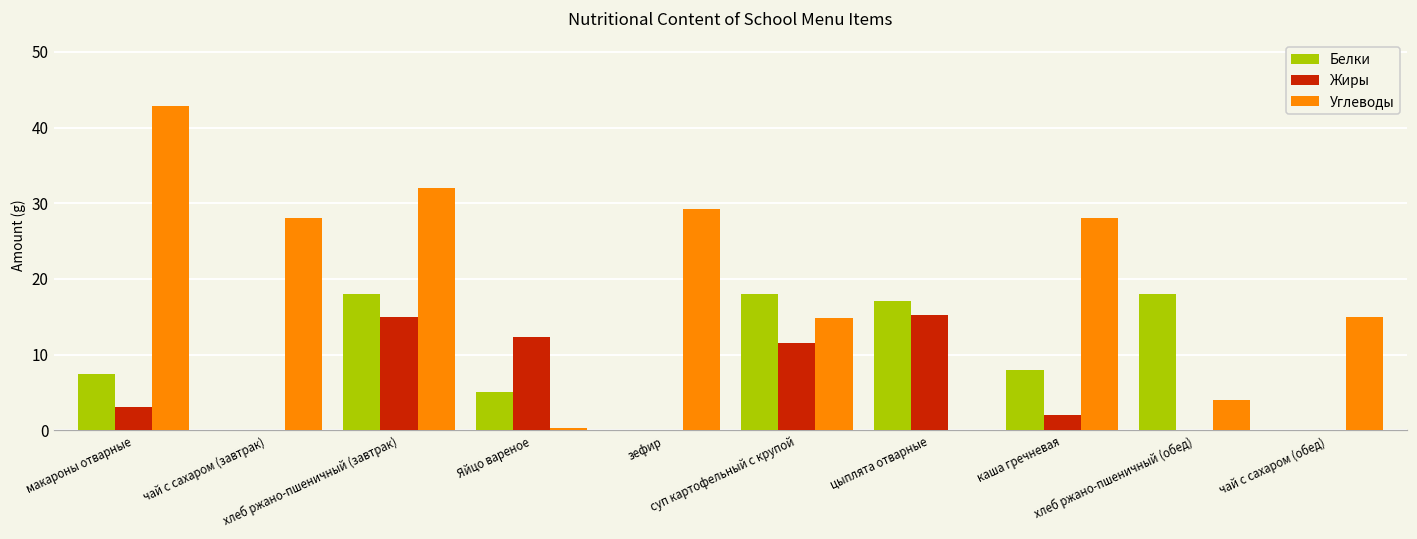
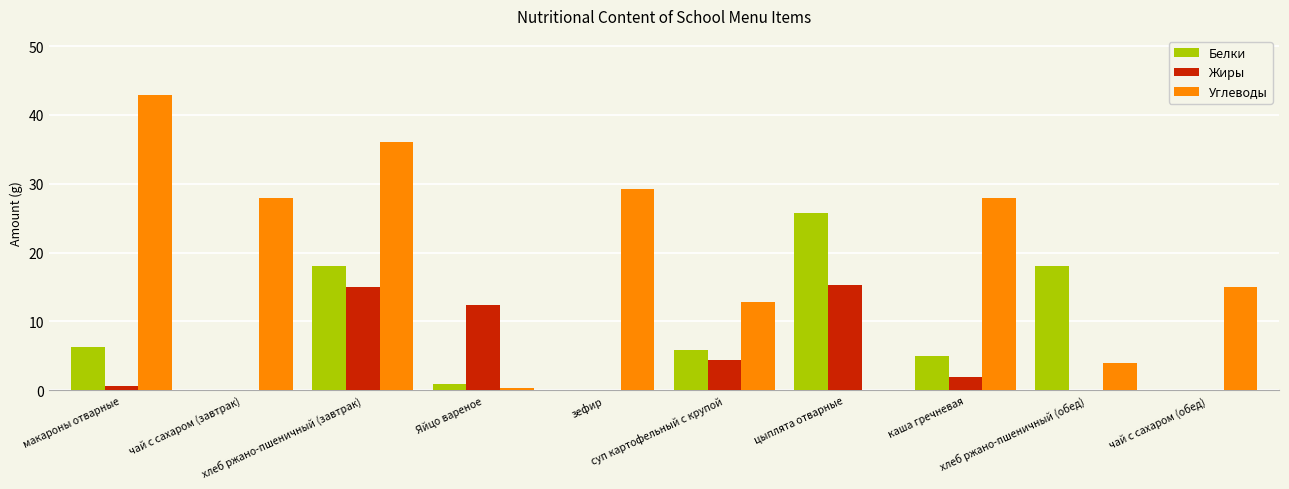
  {
    "Белки": {
-     "макароны отварные": 8,
+     "макароны отварные": 6,
      "чай с сахаром (завтрак)": 0,
      "хлеб ржано-пшеничный (завтрак)": 18,
-     "Яйцо вареное": 5,
+     "Яйцо вареное": 1,
      "зефир": 0,
-     "суп картофельный с крупой": 18,
-     "цыплята отварные": 17,
-     "каша гречневая": 8,
+     "суп картофельный с крупой": 6,
+     "цыплята отварные": 26,
+     "каша гречневая": 5,
      "хлеб ржано-пшеничный (обед)": 18,
      "чай с сахаром (обед)": 0
    },
    "Жиры": {
-     "макароны отварные": 3,
+     "макароны отварные": 1,
      "чай с сахаром (завтрак)": 0,
      "хлеб ржано-пшеничный (завтрак)": 15,
      "Яйцо вареное": 12,
      "зефир": 0,
-     "суп картофельный с крупой": 12,
+     "суп картофельный с крупой": 4,
      "цыплята отварные": 15,
      "каша гречневая": 2,
      "хлеб ржано-пшеничный (обед)": 0,
      "чай с сахаром (обед)": 0
    },
    "Углеводы": {
      "макароны отварные": 43,
      "чай с сахаром (завтрак)": 28,
-     "хлеб ржано-пшеничный (завтрак)": 32,
+     "хлеб ржано-пшеничный (завтрак)": 36,
      "зефир": 29,
-     "суп картофельный с крупой": 15,
+     "суп картофельный с крупой": 13,
      "цыплята отварные": 0,
      "каша гречневая": 28,
      "хлеб ржано-пшеничный (обед)": 4,
      "чай с сахаром (обед)": 15
    }
  }
